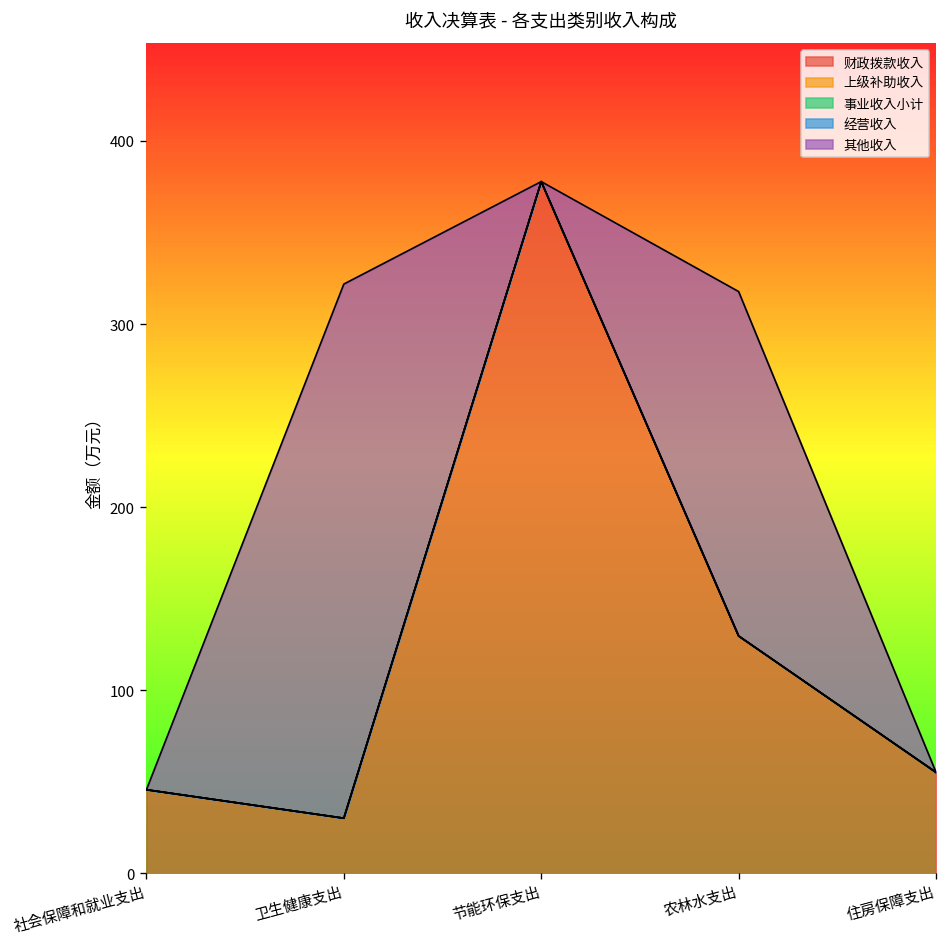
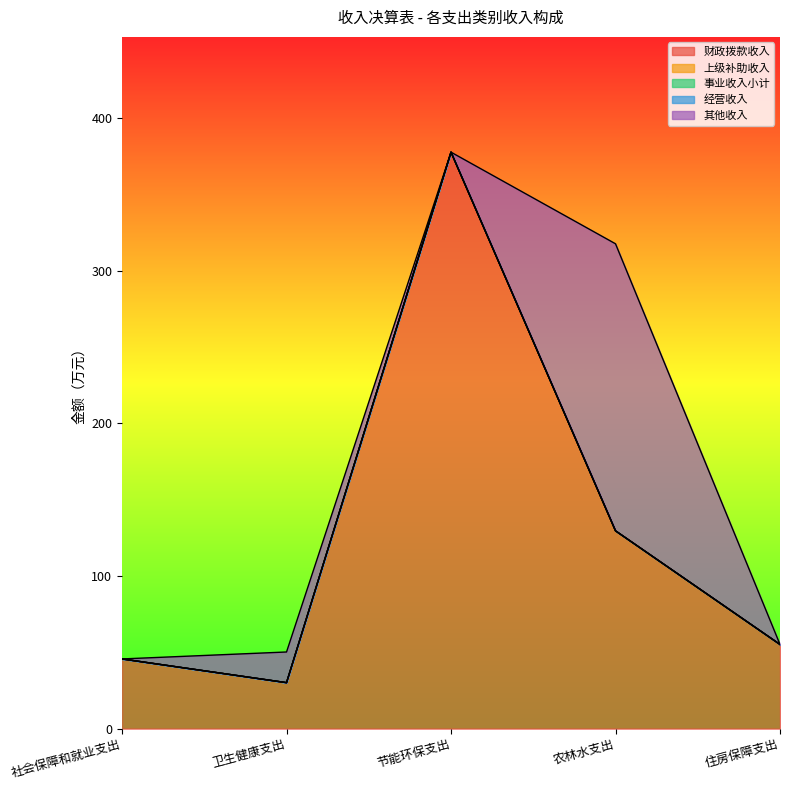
  {
    "经营收入": {
      "卫生健康支出": 30,
      "农林水支出": 130
    },
    "其他收入": {
-     "卫生健康支出": 292,
+     "卫生健康支出": 20,
      "农林水支出": 188
    }
  }
